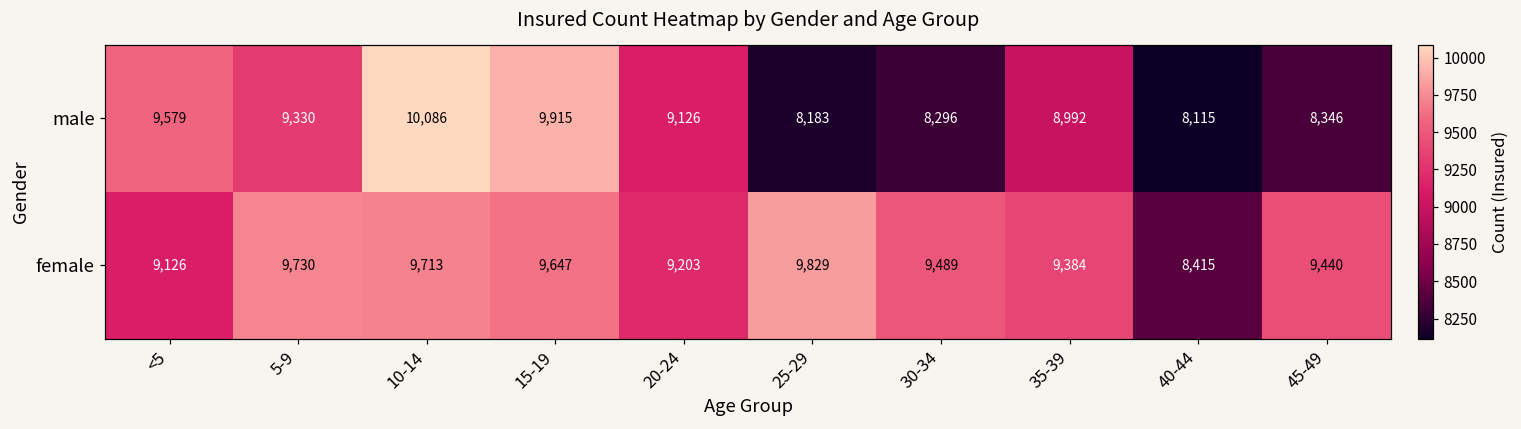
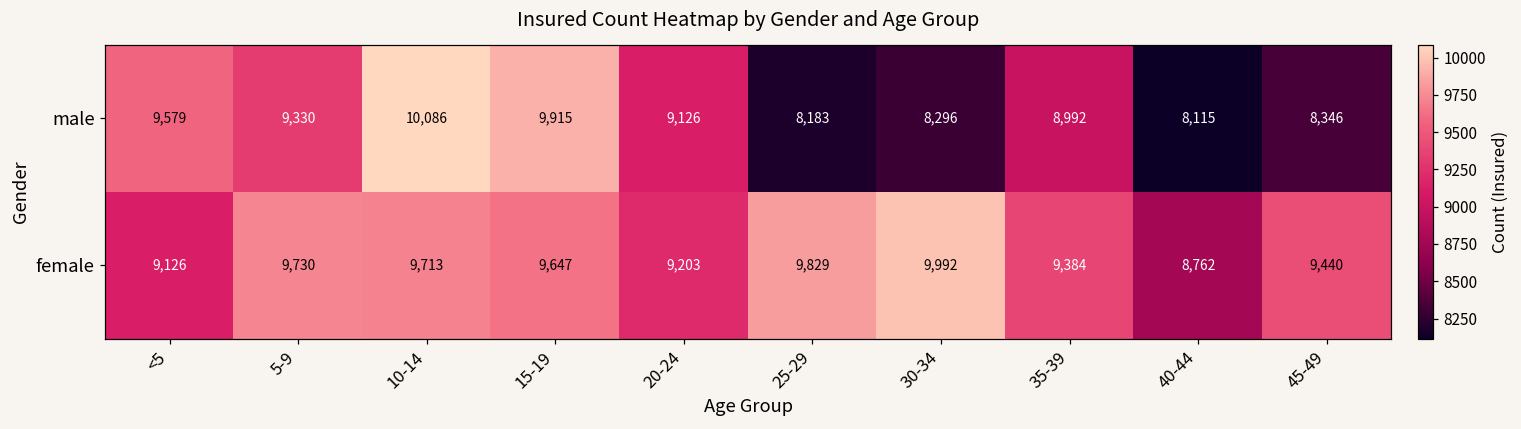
  {
    "male": {
      "<5": "9,579",
      "5-9": "9,330",
      "10-14": "10,086",
      "15-19": "9,915",
      "20-24": "9,126",
      "25-29": "8,183",
      "30-34": "8,296",
      "35-39": "8,992",
      "40-44": "8,115",
      "45-49": "8,346"
    },
    "female": {
      "<5": "9,126",
      "5-9": "9,730",
      "10-14": "9,713",
      "15-19": "9,647",
      "20-24": "9,203",
      "25-29": "9,829",
-     "30-34": "9,489",
+     "30-34": "9,992",
      "35-39": "9,384",
-     "40-44": "8,415",
+     "40-44": "8,762",
      "45-49": "9,440"
    }
  }
